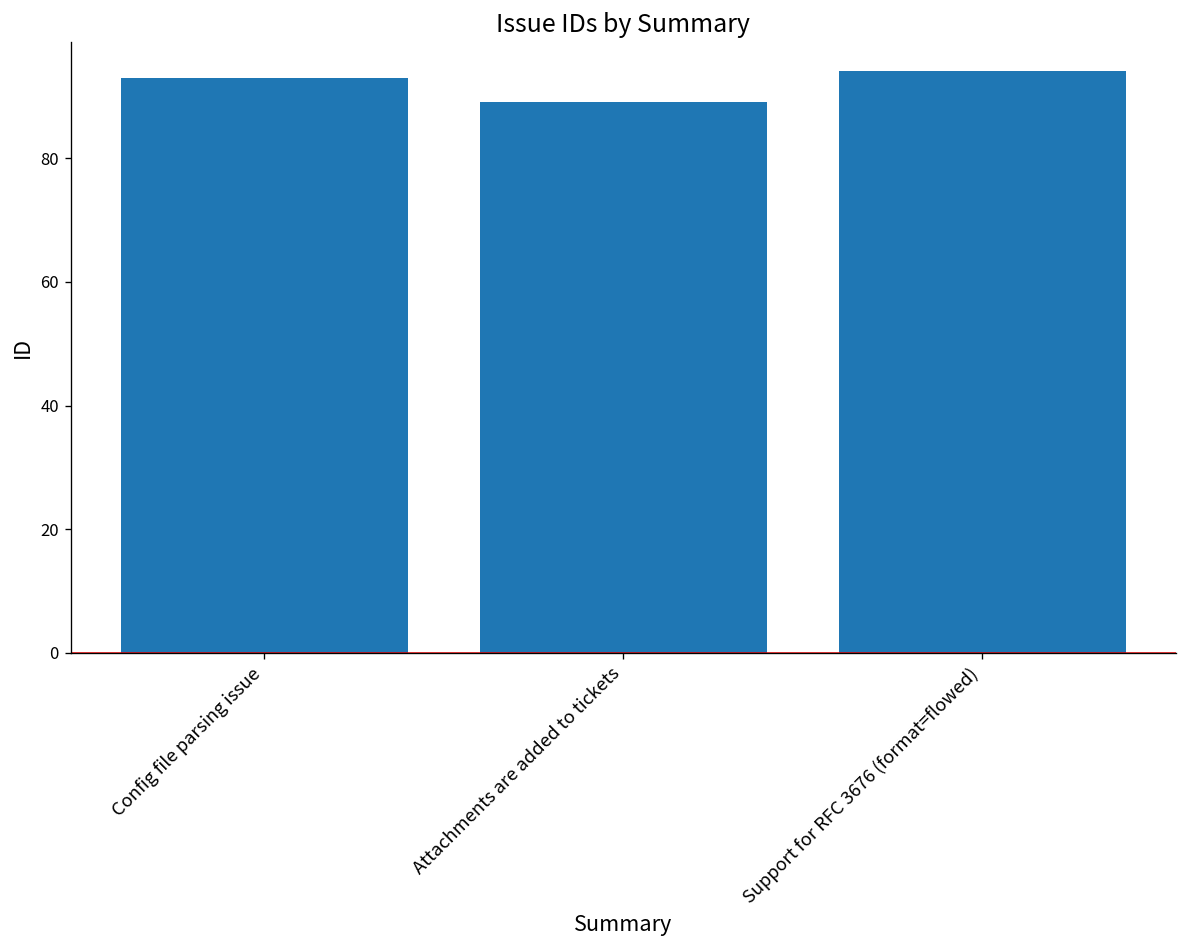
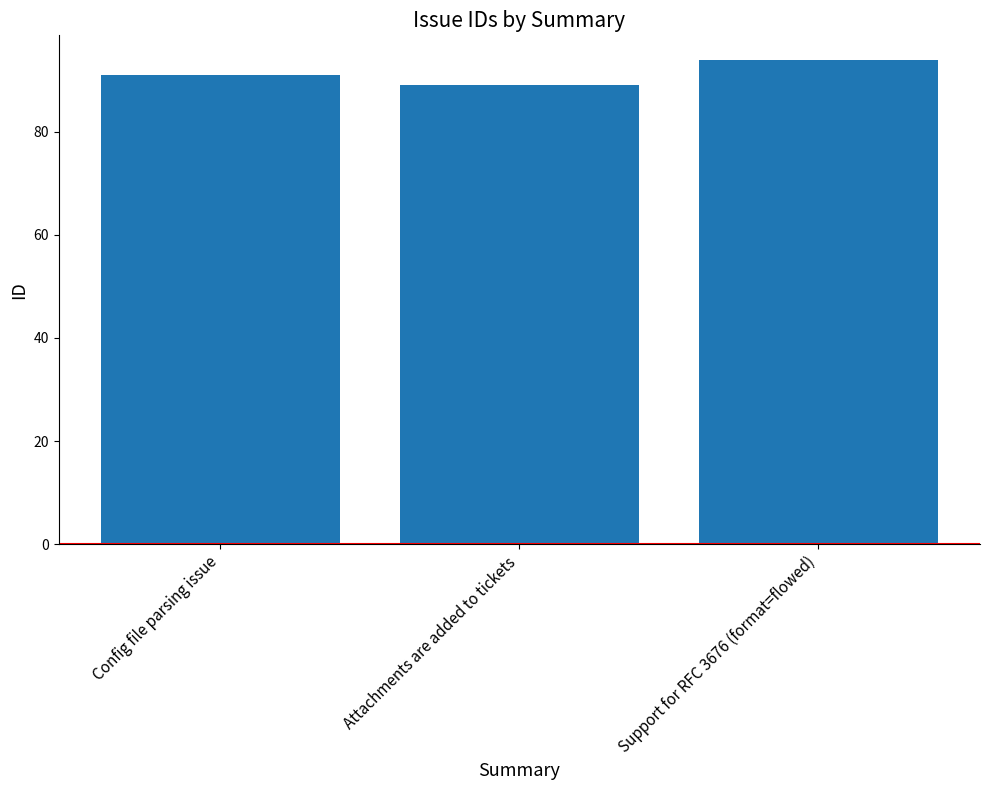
  {
-   "Config file parsing issue": 93,
+   "Config file parsing issue": 91,
    "Attachments are added to tickets": 89,
    "Support for RFC 3676 (format=flowed)": 94
  }
